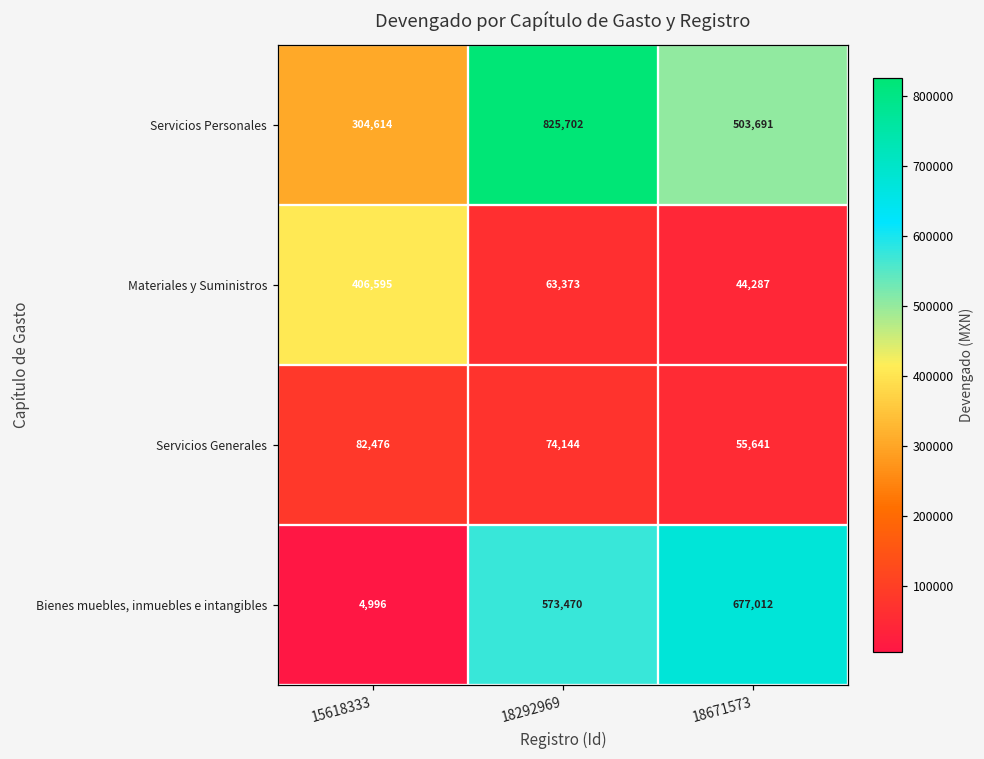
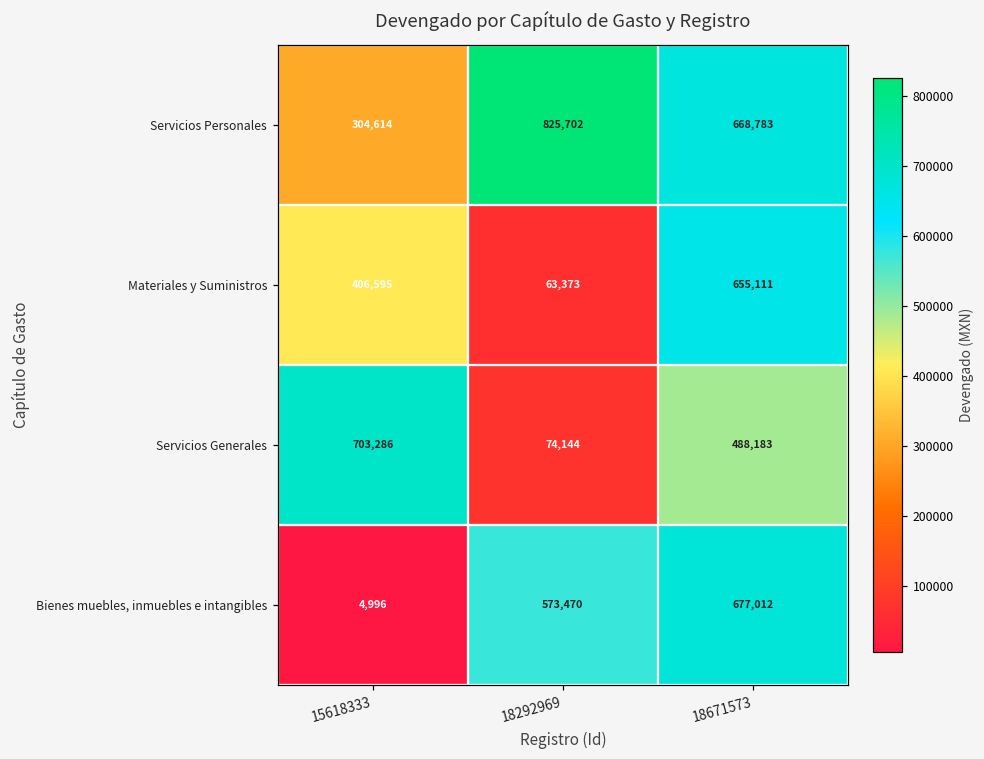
  {
    "Servicios Personales": {
      "15618333": "304,614",
      "18292969": "825,702",
-     "18671573": "503,691"
+     "18671573": "668,783"
    },
    "Materiales y Suministros": {
      "15618333": "406,595",
      "18292969": "63,373",
-     "18671573": "44,287"
+     "18671573": "655,111"
    },
    "Servicios Generales": {
-     "15618333": "82,476",
+     "15618333": "703,286",
      "18292969": "74,144",
-     "18671573": "55,641"
+     "18671573": "488,183"
    },
    "Bienes muebles, inmuebles e intangibles": {
      "15618333": "4,996",
      "18292969": "573,470",
      "18671573": "677,012"
    }
  }
